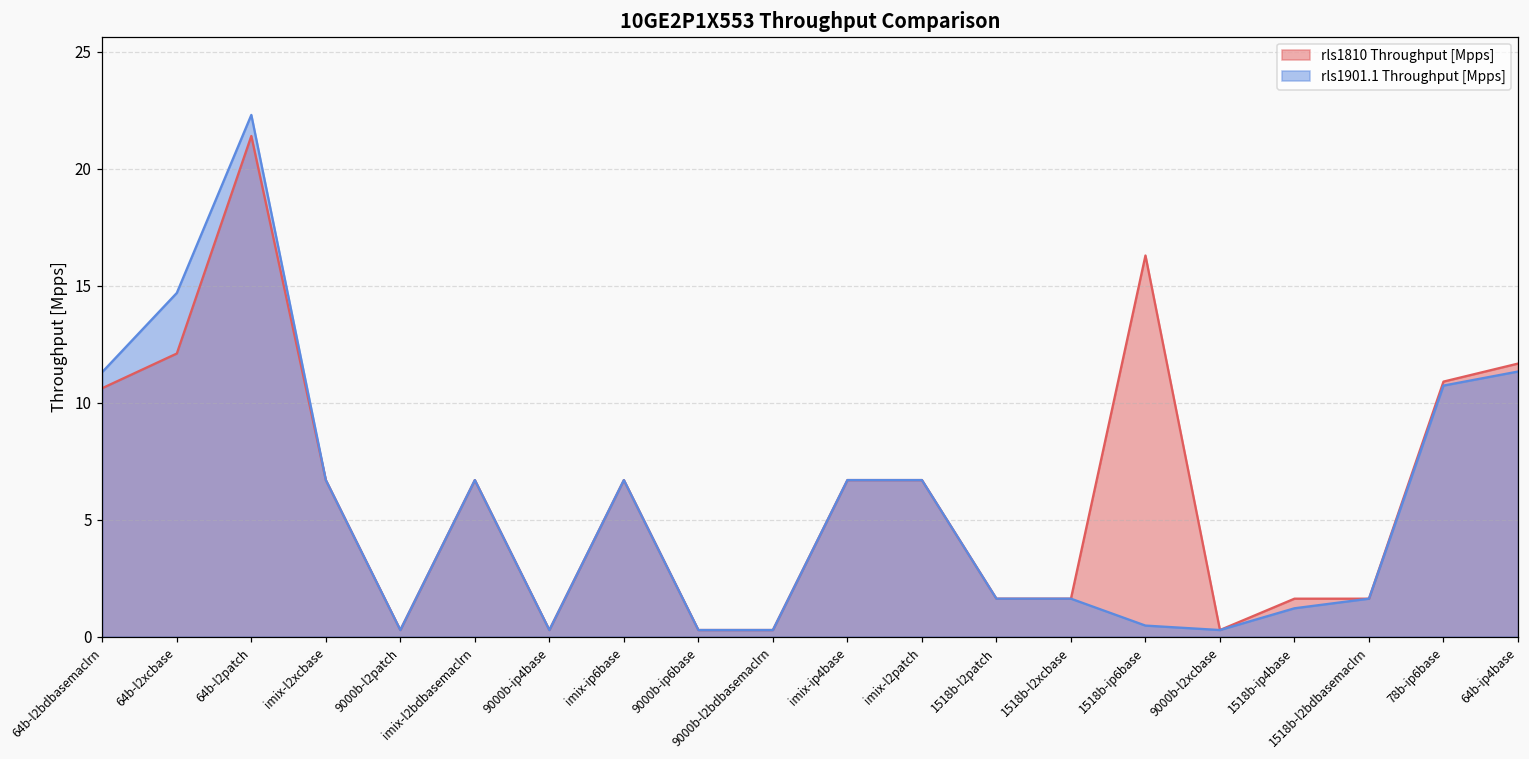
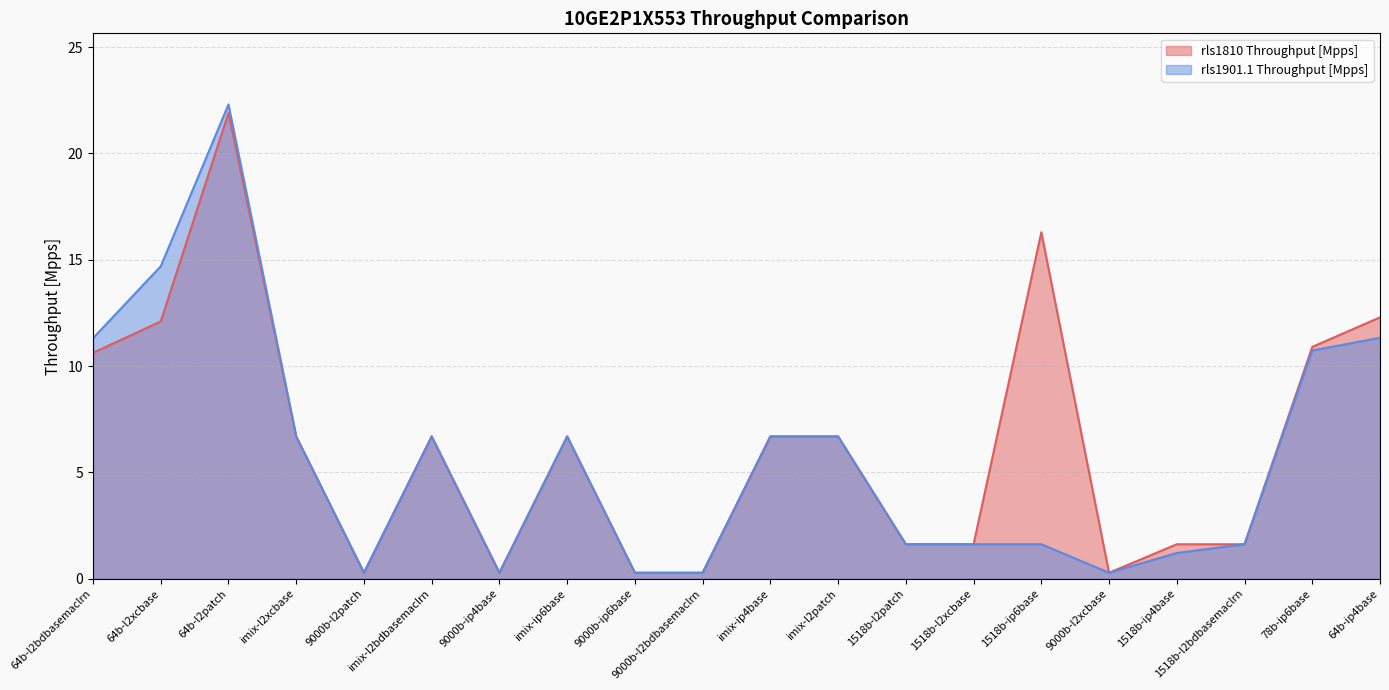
  {
    "rls1810 Throughput [Mpps]": {
      "64b-l2bdbasemaclrn": 10.6,
      "64b-l2xcbase": 12.1,
-     "64b-l2patch": 21.4,
+     "64b-l2patch": 21.9,
      "1518b-ip6base": 16.3,
      "1518b-ip4base": 1.6,
      "78b-ip6base": 10.9,
-     "64b-ip4base": 11.7
+     "64b-ip4base": 12.3
    },
    "rls1901.1 Throughput [Mpps]": {
      "64b-l2bdbasemaclrn": 11.3,
      "64b-l2xcbase": 14.7,
      "64b-l2patch": 22.3,
-     "1518b-ip6base": 0.5,
+     "1518b-ip6base": 1.6,
      "1518b-ip4base": 1.2,
      "78b-ip6base": 10.7,
      "64b-ip4base": 11.3
    }
  }
